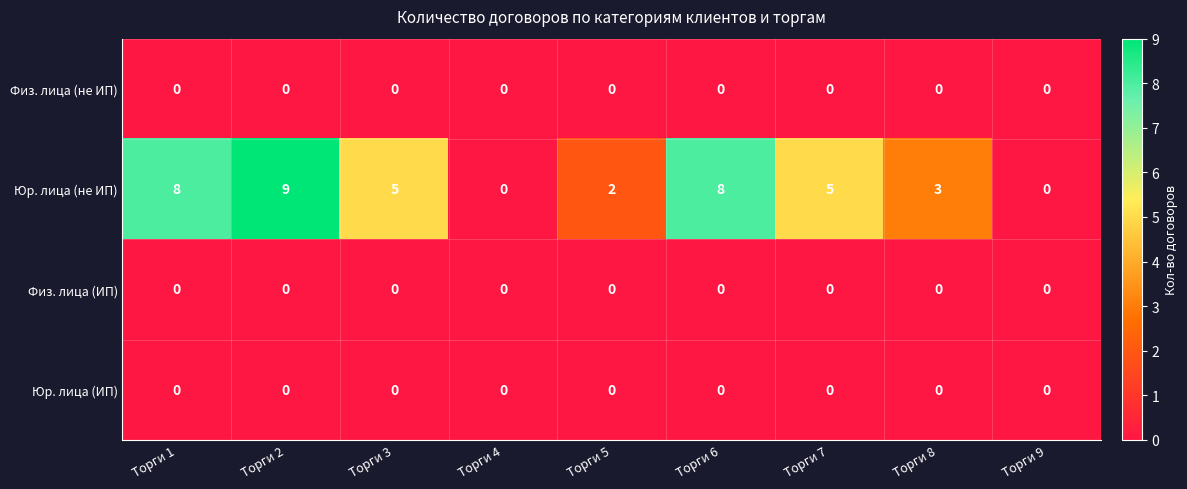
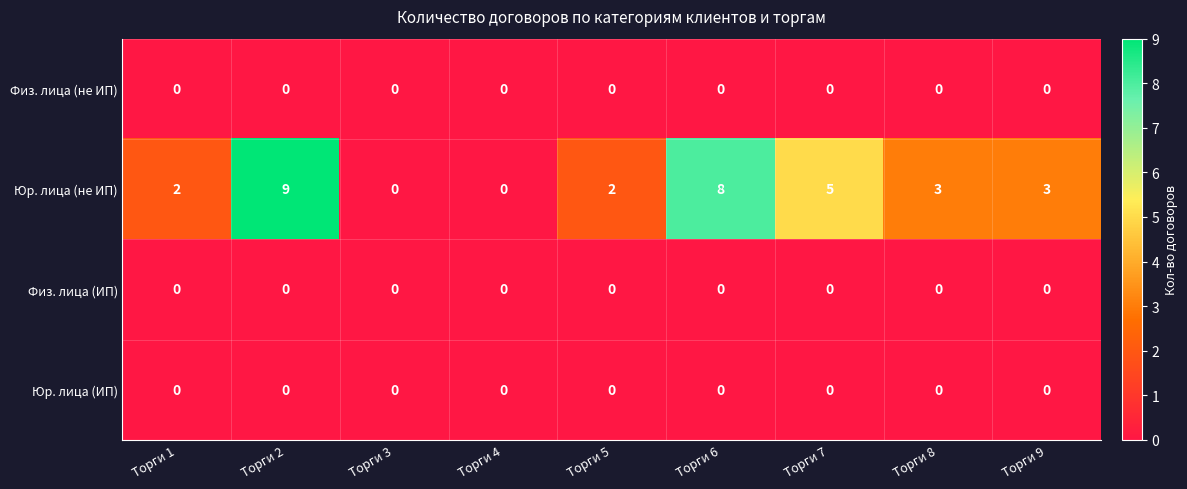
  {
    "Физ. лица (не ИП)": {
      "Торги 1": 0,
      "Торги 2": 0,
      "Торги 3": 0,
      "Торги 4": 0,
      "Торги 5": 0,
      "Торги 6": 0,
      "Торги 7": 0,
      "Торги 8": 0,
      "Торги 9": 0
    },
    "Юр. лица (не ИП)": {
-     "Торги 1": 8,
+     "Торги 1": 2,
      "Торги 2": 9,
-     "Торги 3": 5,
+     "Торги 3": 0,
      "Торги 4": 0,
      "Торги 5": 2,
      "Торги 6": 8,
      "Торги 7": 5,
      "Торги 8": 3,
-     "Торги 9": 0
+     "Торги 9": 3
    },
    "Физ. лица (ИП)": {
      "Торги 1": 0,
      "Торги 2": 0,
      "Торги 3": 0,
      "Торги 4": 0,
      "Торги 5": 0,
      "Торги 6": 0,
      "Торги 7": 0,
      "Торги 8": 0,
      "Торги 9": 0
    },
    "Юр. лица (ИП)": {
      "Торги 1": 0,
      "Торги 2": 0,
      "Торги 3": 0,
      "Торги 4": 0,
      "Торги 5": 0,
      "Торги 6": 0,
      "Торги 7": 0,
      "Торги 8": 0,
      "Торги 9": 0
    }
  }
